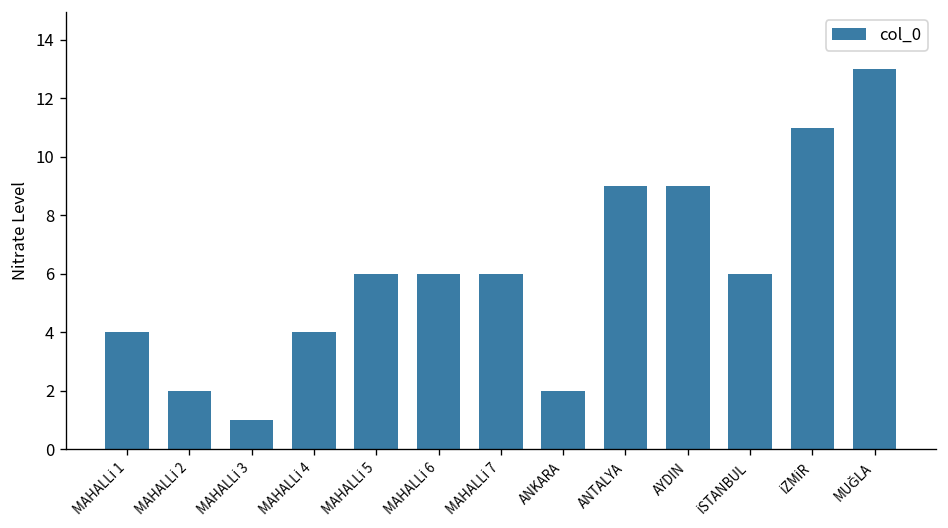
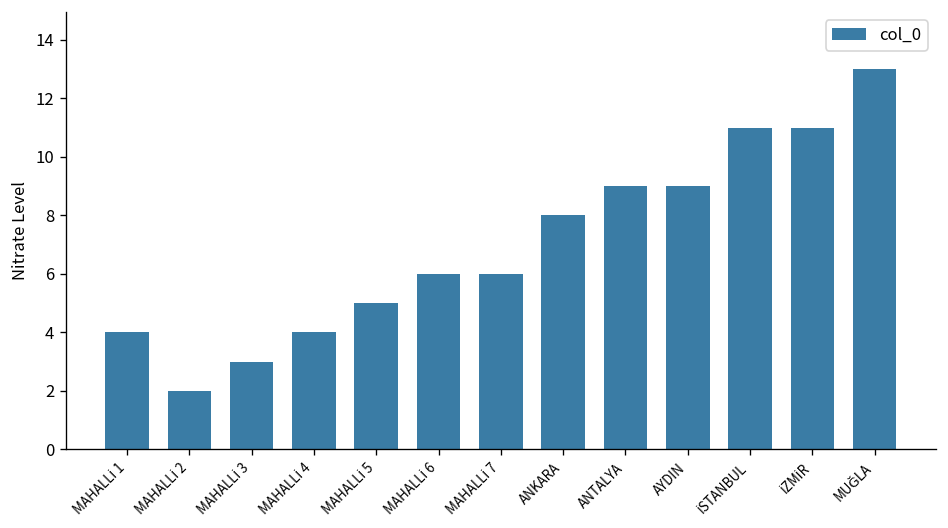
  {
    "MAHALLİ 1": 4,
    "MAHALLİ 2": 2,
-   "MAHALLİ 3": 1,
+   "MAHALLİ 3": 3,
    "MAHALLİ 4": 4,
-   "MAHALLİ 5": 6,
+   "MAHALLİ 5": 5,
    "MAHALLİ 6": 6,
    "MAHALLİ 7": 6,
-   "ANKARA": 2,
+   "ANKARA": 8,
    "ANTALYA": 9,
    "AYDIN": 9,
-   "İSTANBUL": 6,
+   "İSTANBUL": 11,
    "İZMİR": 11,
    "MUĞLA": 13
  }
